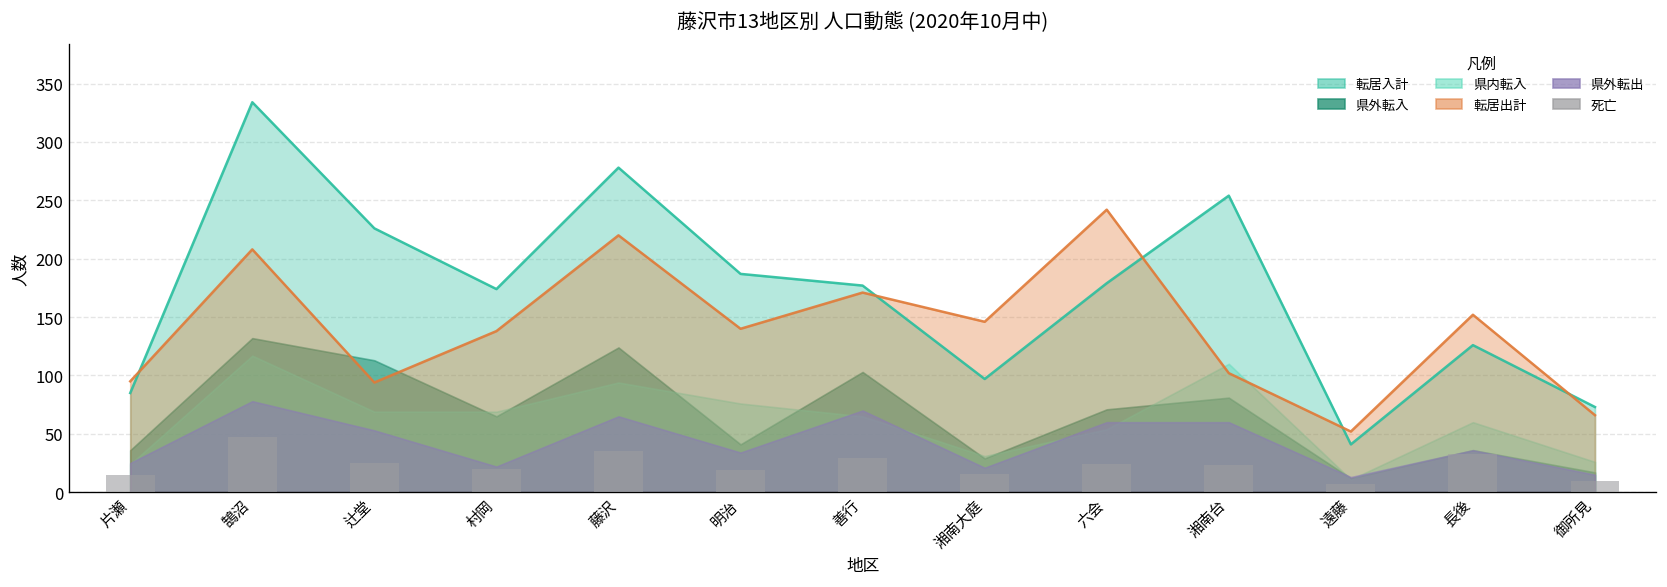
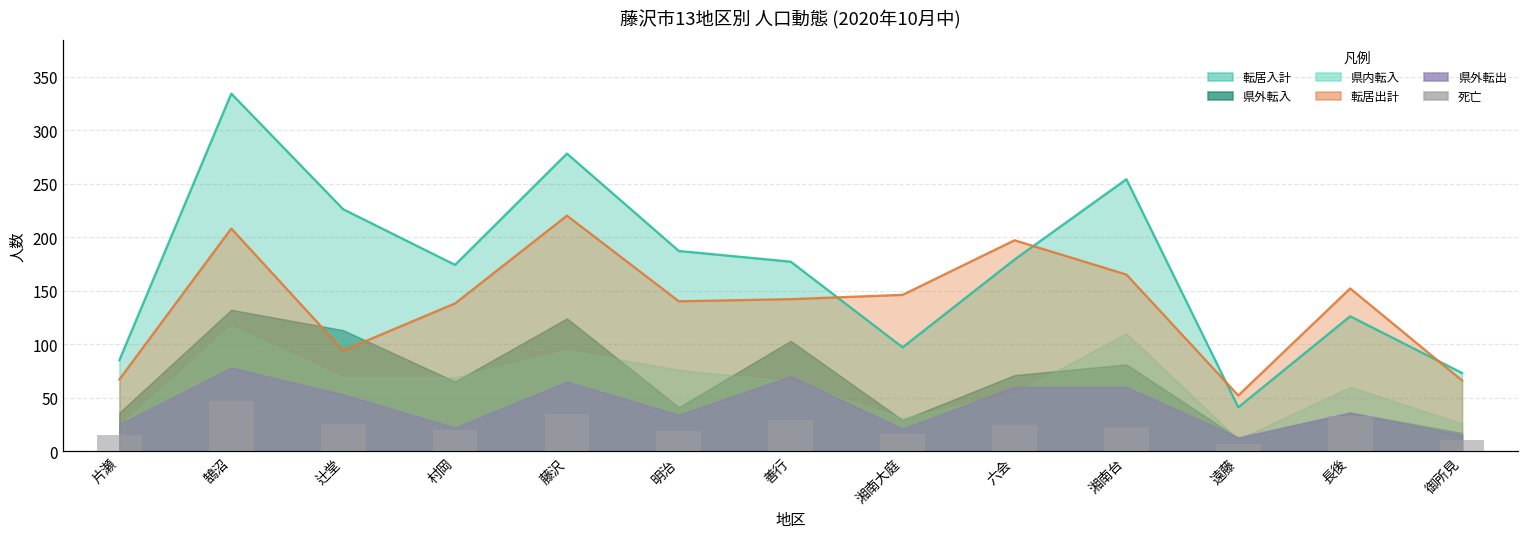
  {
    "県外転入": {
      "片瀬": 40,
      "鵠沼": 130,
      "辻堂": 110,
      "村岡": 70,
      "藤沢": 120,
      "明治": 40,
      "善行": 100,
      "六会": 70,
      "湘南台": 80
    },
    "転居出計": {
-     "片瀬": 100,
+     "片瀬": 70,
      "鵠沼": 210,
      "辻堂": 90,
      "村岡": 140,
      "藤沢": 220,
      "明治": 140,
-     "善行": 170,
+     "善行": 140,
      "湘南大庭": 150,
-     "六会": 240,
-     "湘南台": 100,
+     "六会": 200,
+     "湘南台": 170,
      "遠藤": 50,
      "長後": 150,
      "御所見": 70
    }
  }
